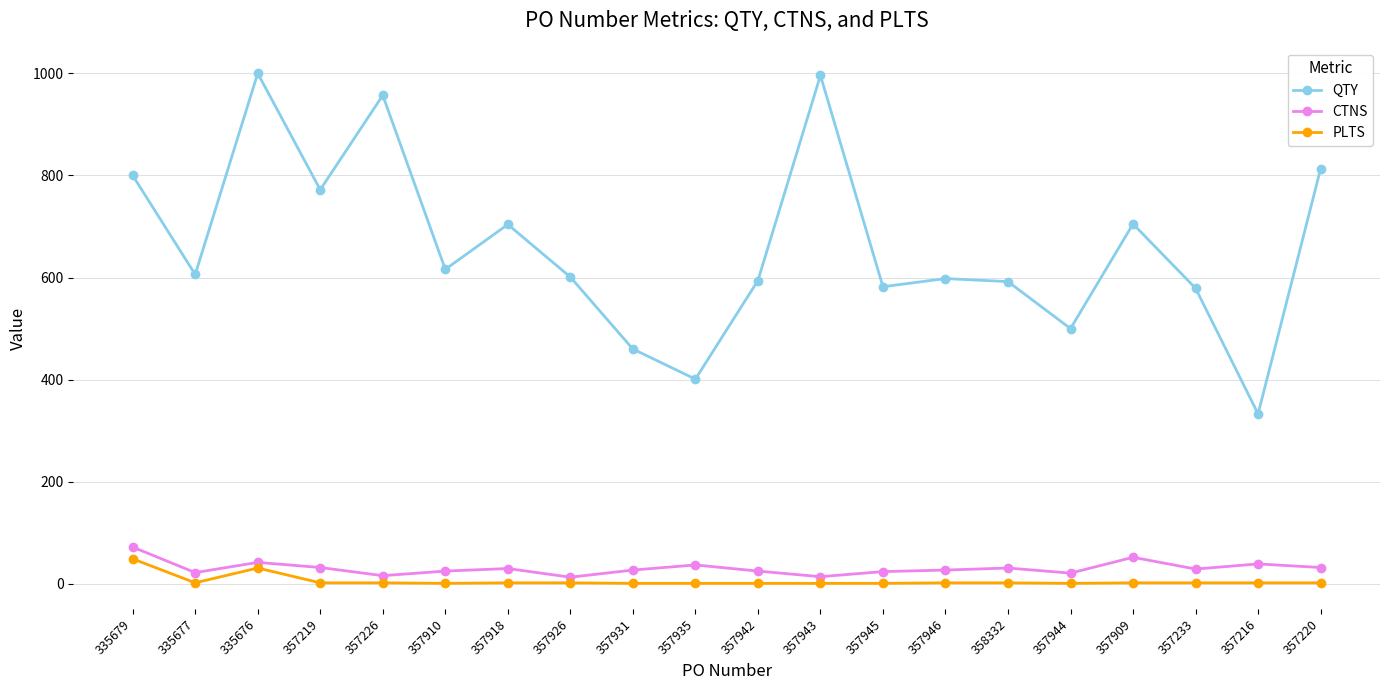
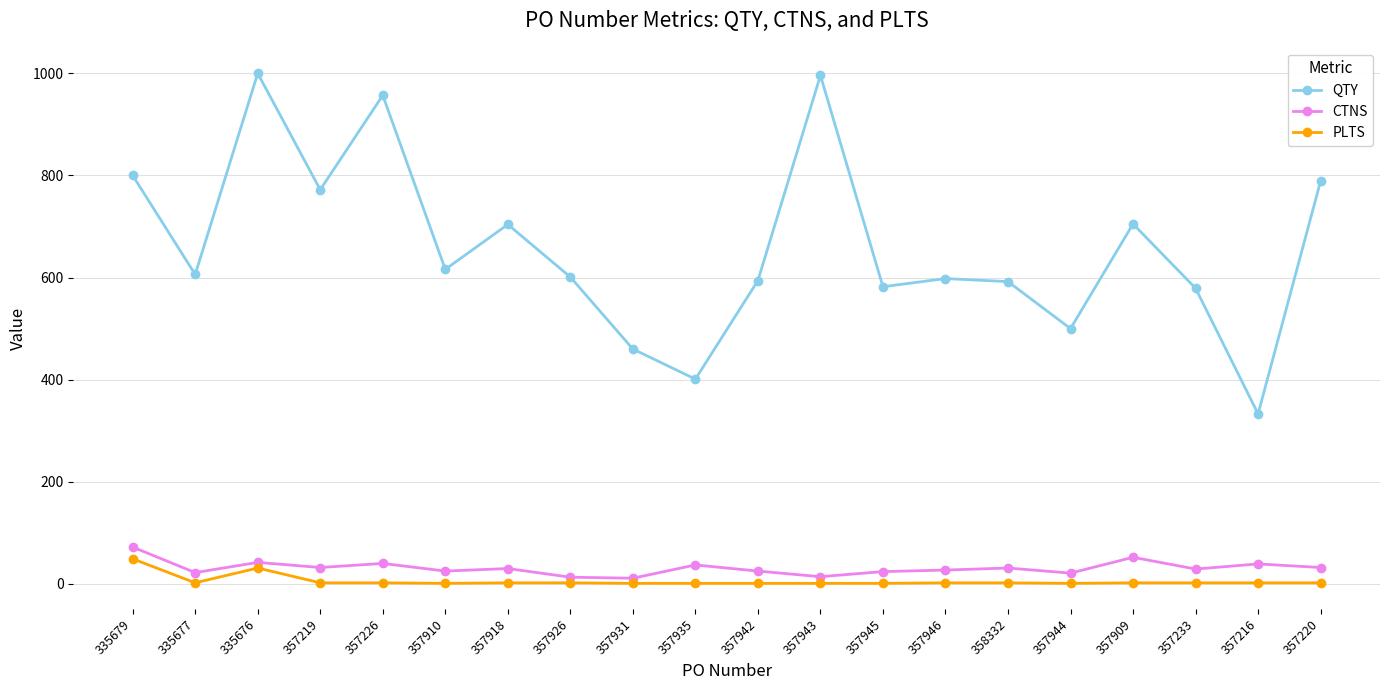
  {
    "QTY": {
      "335679": 800,
      "335677": 610,
      "335676": 1000,
      "357219": 770,
      "357226": 960,
      "357910": 620,
      "357918": 700,
      "357926": 600,
      "357931": 460,
      "357935": 400,
      "357942": 590,
      "357943": 1000,
      "357945": 580,
      "357946": 600,
      "358332": 590,
      "357944": 500,
      "357909": 710,
      "357233": 580,
      "357216": 330,
-     "357220": 810
+     "357220": 790
    },
    "CTNS": {
      "335679": 70,
      "335677": 20,
      "335676": 40,
      "357219": 30,
-     "357226": 20,
+     "357226": 40,
      "357910": 30,
      "357918": 30,
      "357926": 10,
-     "357931": 30,
+     "357931": 10,
      "357935": 40,
      "357942": 30,
      "357943": 10,
      "357945": 20,
      "357946": 30,
      "358332": 30,
      "357944": 20,
      "357909": 50,
      "357233": 30,
      "357216": 40,
      "357220": 30
    },
    "PLTS": {
      "335679": 50,
      "335677": 0,
      "335676": 30,
      "357219": 0,
      "357226": 0,
      "357910": 0,
      "357918": 0,
      "357926": 0,
      "357931": 0,
      "357935": 0,
      "357942": 0,
      "357943": 0,
      "357945": 0,
      "357946": 0,
      "358332": 0,
      "357944": 0,
      "357909": 0,
      "357233": 0,
      "357216": 0,
      "357220": 0
    }
  }
